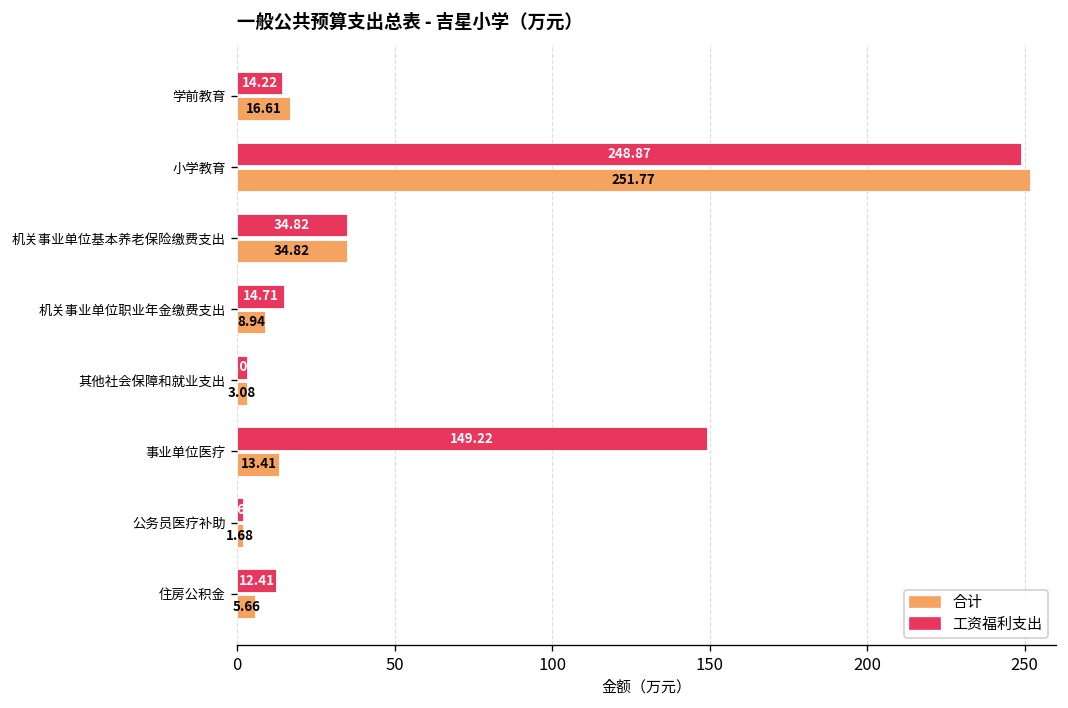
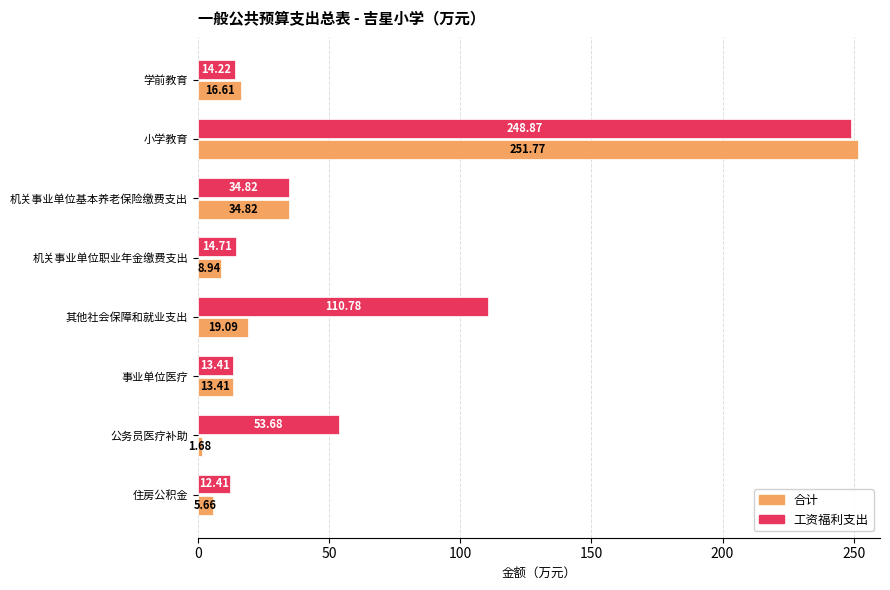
  {
    "合计": {
      "学前教育": 16.61,
      "小学教育": 251.77,
      "机关事业单位基本养老保险缴费支出": 34.82,
      "机关事业单位职业年金缴费支出": 8.94,
-     "其他社会保障和就业支出": 3.08,
+     "其他社会保障和就业支出": 19.09,
      "事业单位医疗": 13.41,
      "公务员医疗补助": 1.68,
      "住房公积金": 5.66
    },
    "工资福利支出": {
      "学前教育": 14.22,
      "小学教育": 248.87,
      "机关事业单位基本养老保险缴费支出": 34.82,
      "机关事业单位职业年金缴费支出": 14.71,
-     "其他社会保障和就业支出": 3,
-     "事业单位医疗": 149.22,
-     "公务员医疗补助": 2,
+     "其他社会保障和就业支出": 111,
+     "事业单位医疗": 13.41,
+     "公务员医疗补助": 54,
      "住房公积金": 12.41
    }
  }
